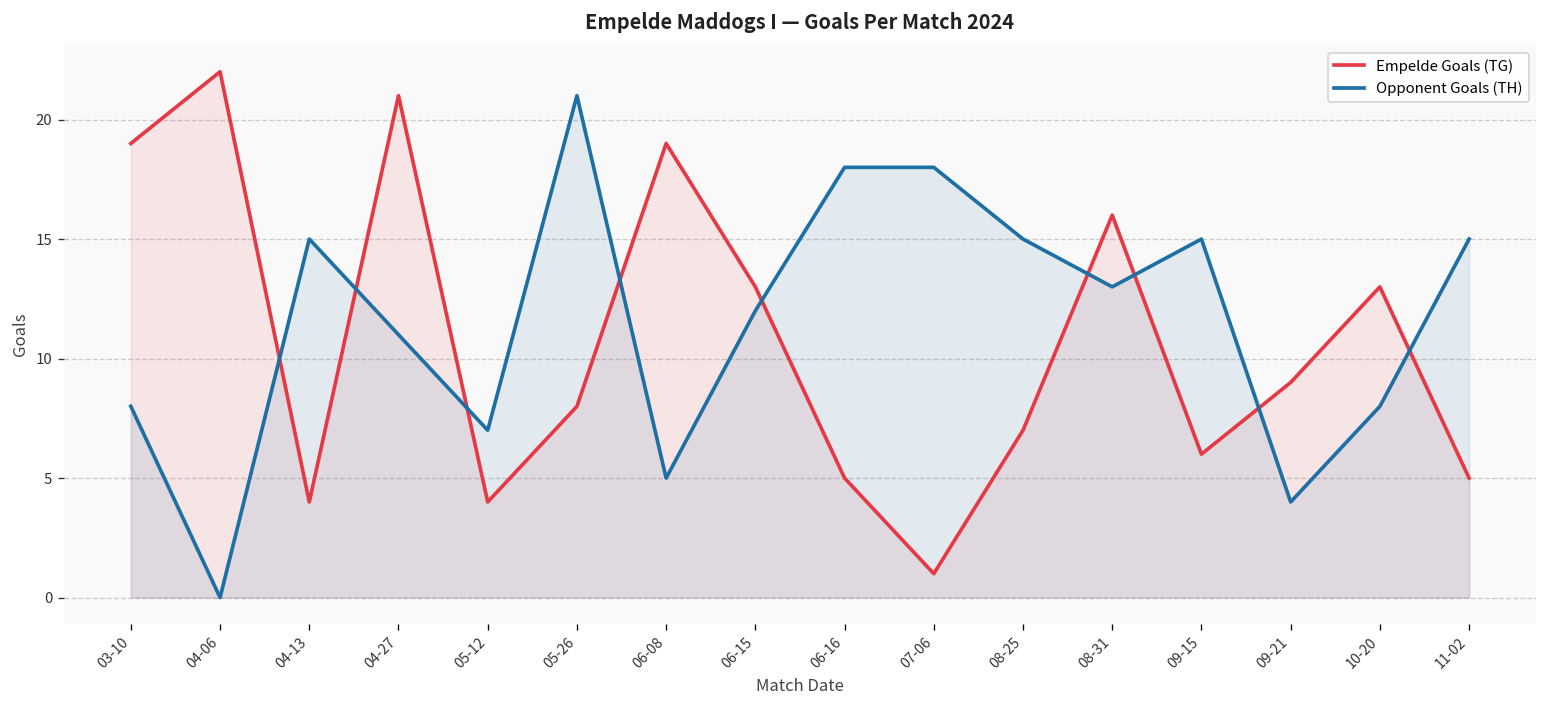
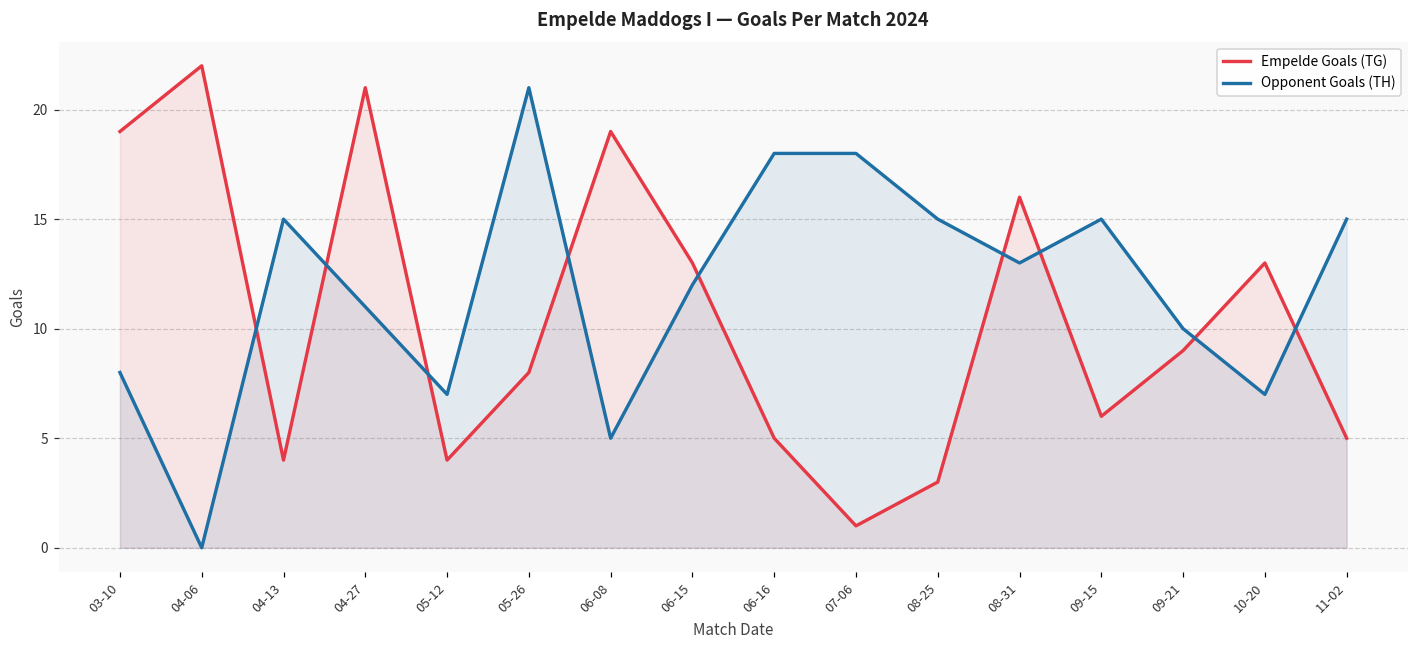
  {
    "Empelde Goals (TG)": {
      "03-10": 19,
      "04-06": 22,
      "04-13": 4,
      "04-27": 21,
      "05-12": 4,
      "05-26": 8,
      "06-08": 19,
      "06-15": 13,
      "06-16": 5,
      "07-06": 1,
-     "08-25": 7,
+     "08-25": 3,
      "08-31": 16,
      "09-15": 6,
      "09-21": 9,
      "10-20": 13,
      "11-02": 5
    },
    "Opponent Goals (TH)": {
      "03-10": 8,
      "04-06": 0,
      "04-13": 15,
      "04-27": 11,
      "05-12": 7,
      "05-26": 21,
      "06-08": 5,
      "06-15": 12,
      "06-16": 18,
      "07-06": 18,
      "08-25": 15,
      "08-31": 13,
      "09-15": 15,
-     "09-21": 4,
-     "10-20": 8,
+     "09-21": 10,
+     "10-20": 7,
      "11-02": 15
    }
  }
